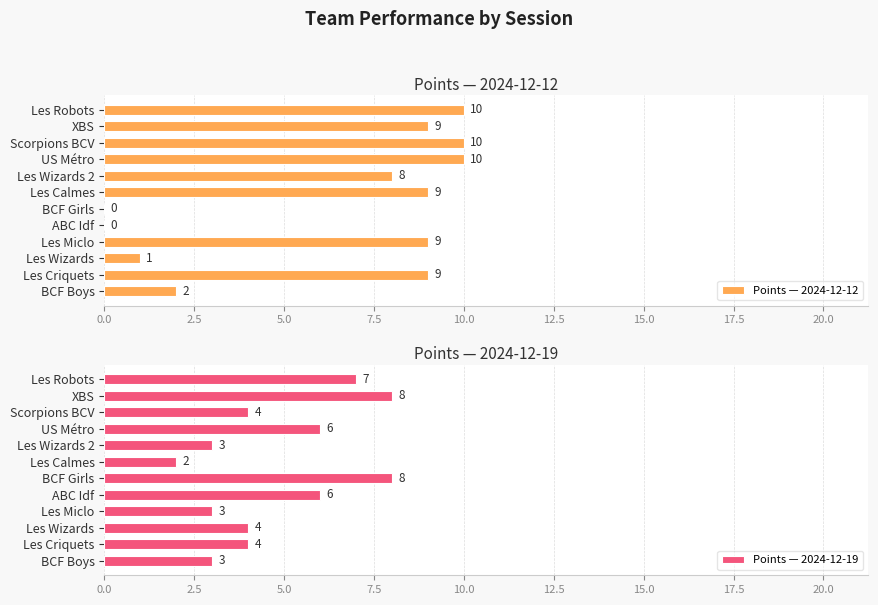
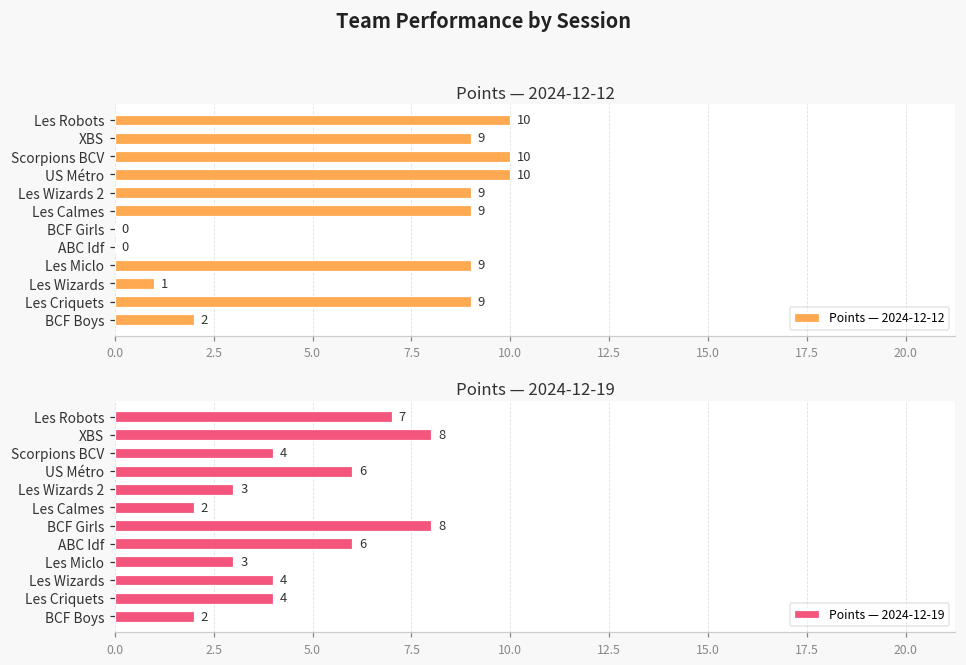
  {
    "Points — 2024-12-12": {
      "Les Robots": 10,
      "XBS": 9,
      "Scorpions BCV": 10,
      "US Métro": 10,
-     "Les Wizards 2": 8,
+     "Les Wizards 2": 9,
      "Les Calmes": 9,
      "BCF Girls": 0,
      "ABC Idf": 0,
      "Les Miclo": 9,
      "Les Wizards": 1,
      "Les Criquets": 9,
      "BCF Boys": 2
    },
    "Points — 2024-12-19": {
      "Les Robots": 7,
      "XBS": 8,
      "Scorpions BCV": 4,
      "US Métro": 6,
      "Les Wizards 2": 3,
      "Les Calmes": 2,
      "BCF Girls": 8,
      "ABC Idf": 6,
      "Les Miclo": 3,
      "Les Wizards": 4,
      "Les Criquets": 4,
-     "BCF Boys": 3
+     "BCF Boys": 2
    }
  }
